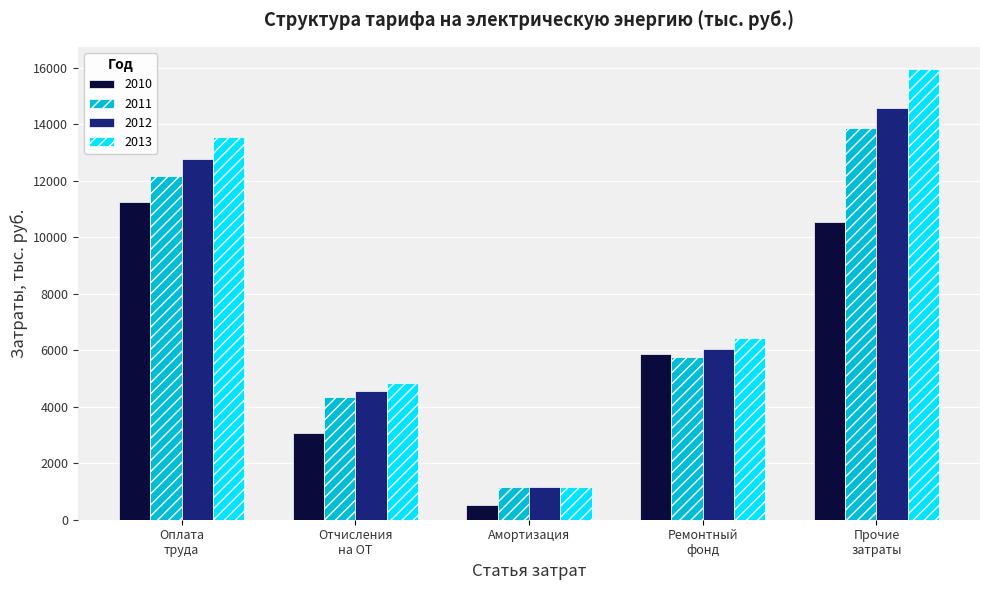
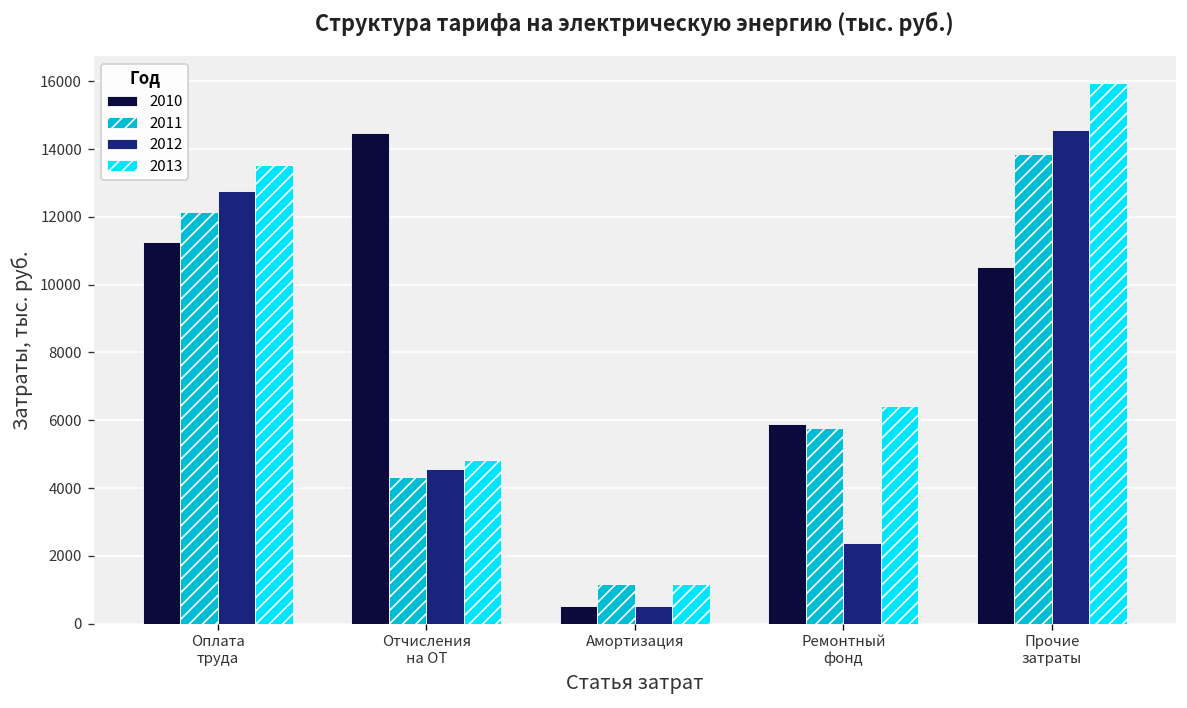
  {
    "2010": {
      "Оплата труда": 11300,
-     "Отчисления на ОТ": 3100,
+     "Отчисления на ОТ": 14500,
      "Амортизация": 500,
      "Ремонтный фонд": 5900,
      "Прочие затраты": 10500
    },
    "2012": {
      "Оплата труда": 12800,
      "Отчисления на ОТ": 4600,
-     "Амортизация": 1200,
-     "Ремонтный фонд": 6100,
+     "Амортизация": 500,
+     "Ремонтный фонд": 2400,
      "Прочие затраты": 14600
    }
  }
